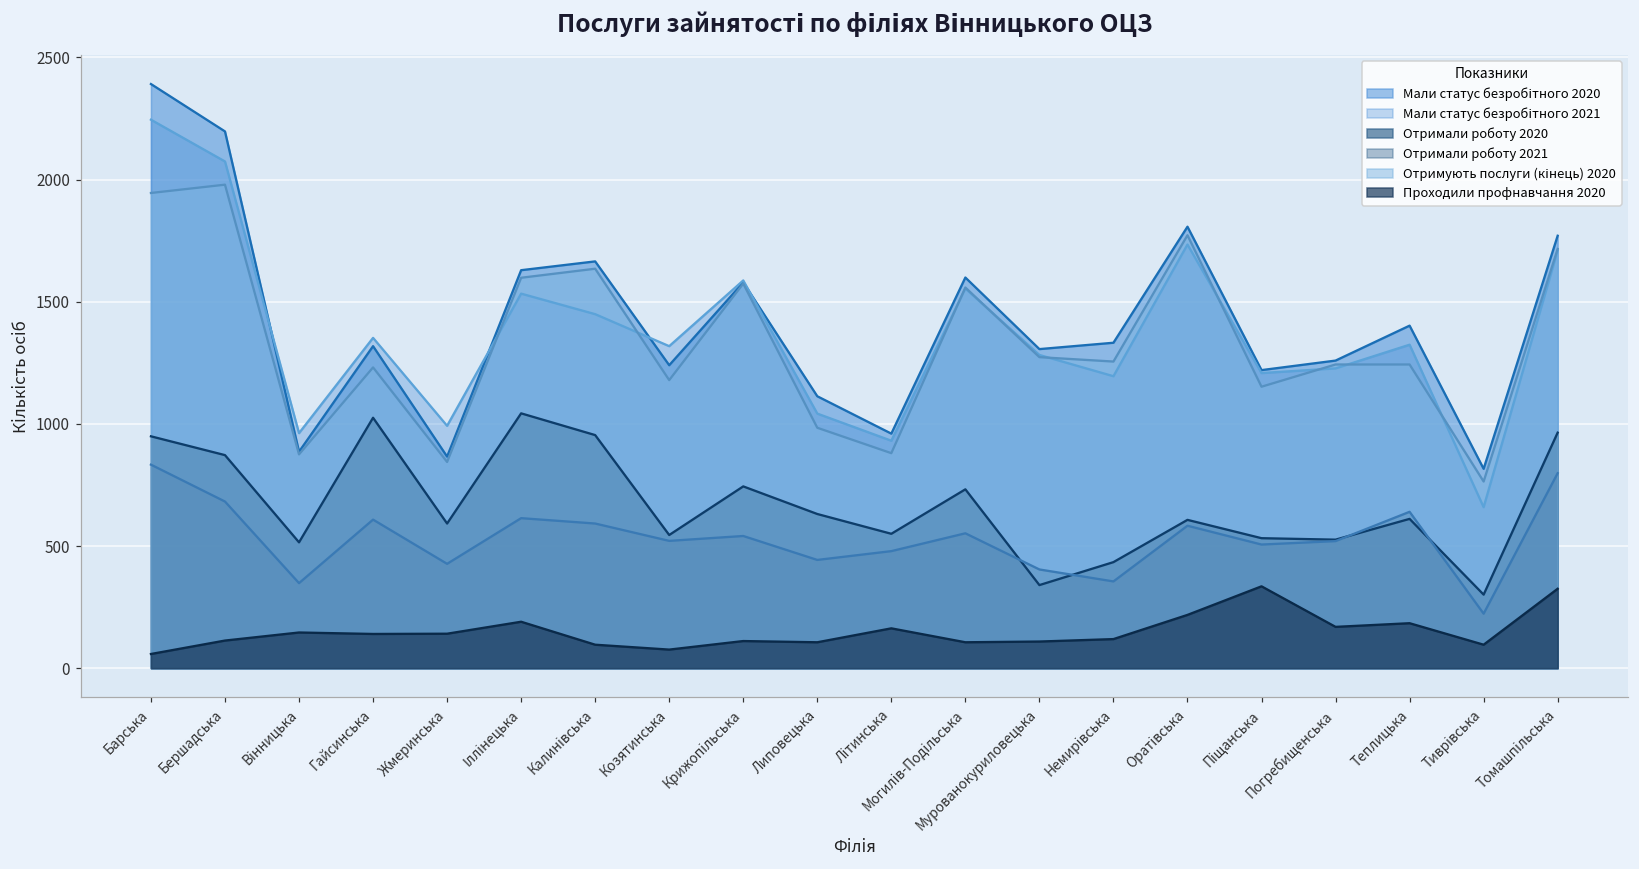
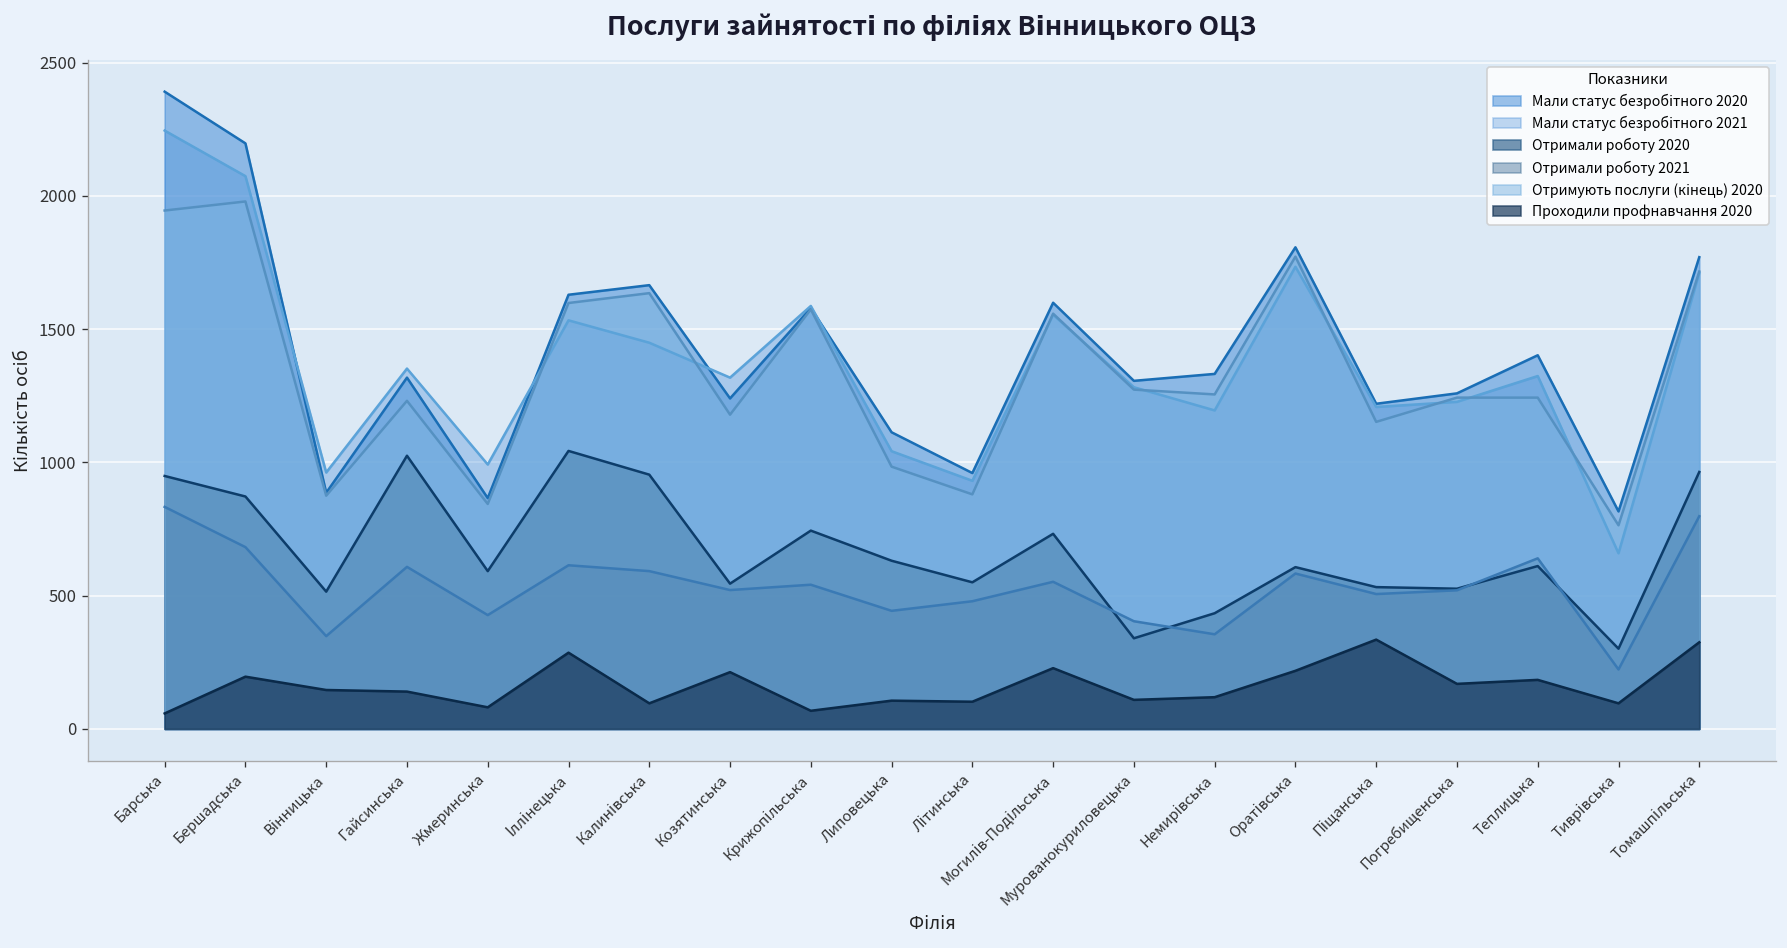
  {
    "Проходили профнавчання 2020": {
      "Барська": 60,
-     "Бершадська": 110,
+     "Бершадська": 200,
      "Вінницька": 150,
      "Гайсинська": 140,
-     "Жмеринська": 140,
-     "Іллінецька": 190,
+     "Жмеринська": 80,
+     "Іллінецька": 290,
      "Калинівська": 100,
-     "Козятинська": 80,
-     "Крижопільська": 110,
+     "Козятинська": 210,
+     "Крижопільська": 70,
      "Липовецька": 110,
-     "Літинська": 160,
-     "Могилів-Подільська": 110,
+     "Літинська": 100,
+     "Могилів-Подільська": 230,
      "Мурованокуриловецька": 110,
      "Немирівська": 120,
      "Оратівська": 220,
      "Піщанська": 340,
      "Погребищенська": 170,
      "Теплицька": 180,
      "Тиврівська": 100,
      "Томашпільська": 330
    }
  }
